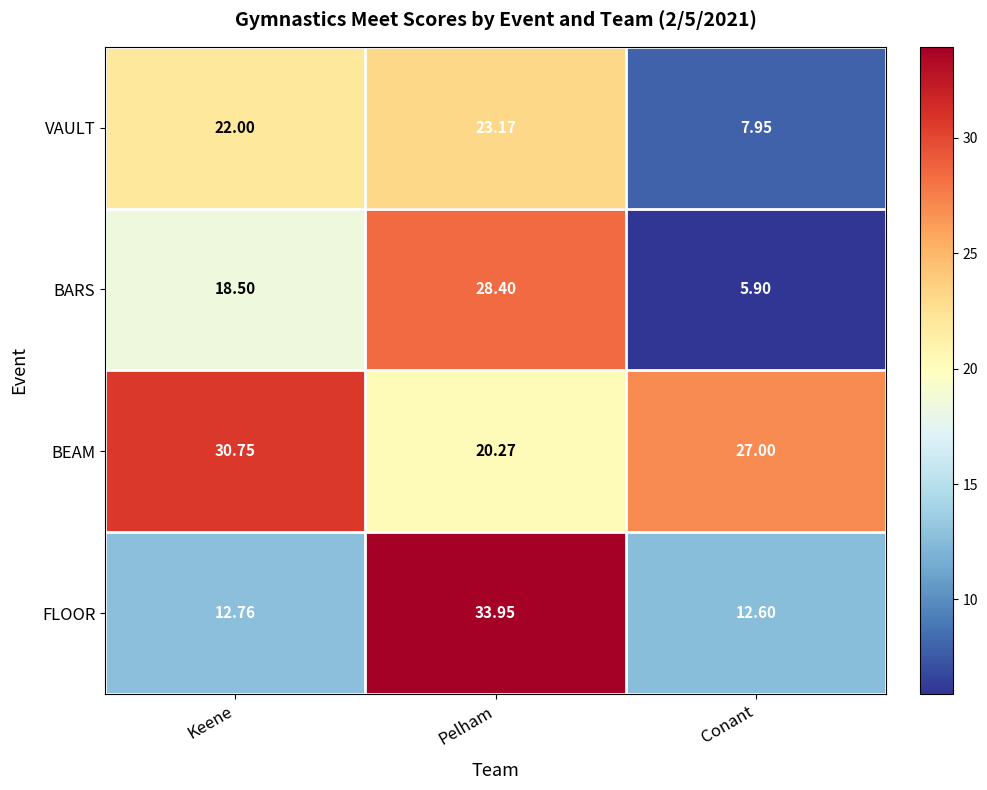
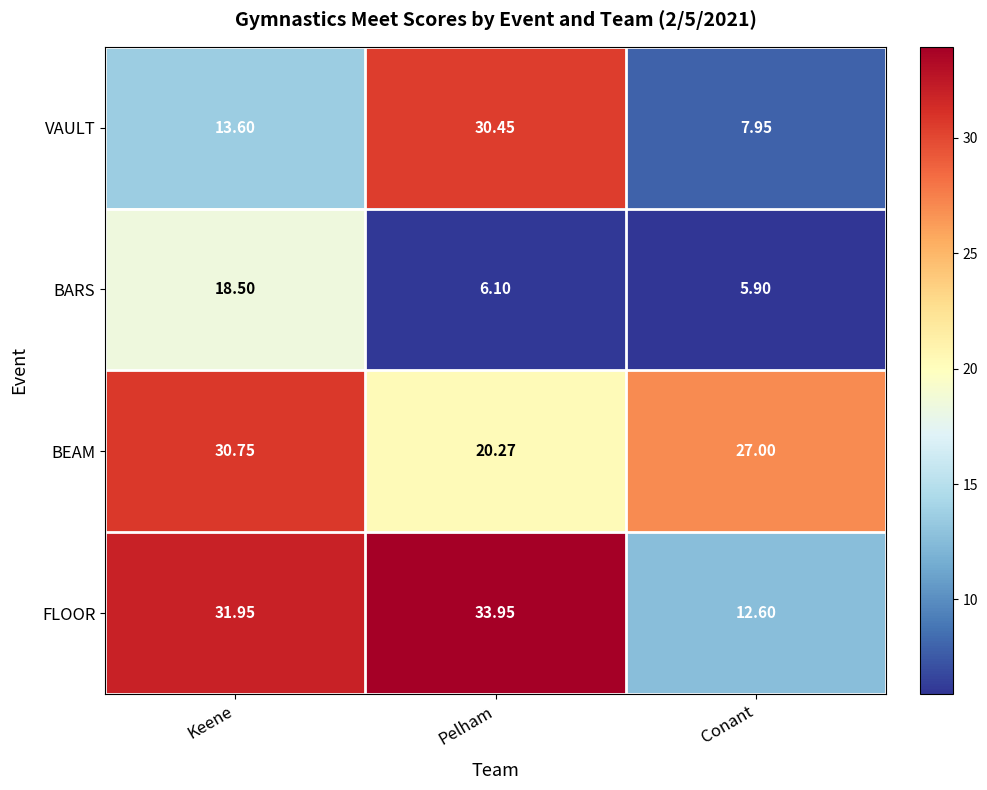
  {
    "VAULT": {
-     "Keene": 22.00,
-     "Pelham": 23.17,
+     "Keene": 13.60,
+     "Pelham": 30.45,
      "Conant": 7.95
    },
    "BARS": {
      "Keene": 18.50,
-     "Pelham": 28.40,
+     "Pelham": 6.10,
      "Conant": 5.90
    },
    "BEAM": {
      "Keene": 30.75,
      "Pelham": 20.27,
      "Conant": 27.00
    },
    "FLOOR": {
-     "Keene": 12.76,
+     "Keene": 31.95,
      "Pelham": 33.95,
      "Conant": 12.60
    }
  }
